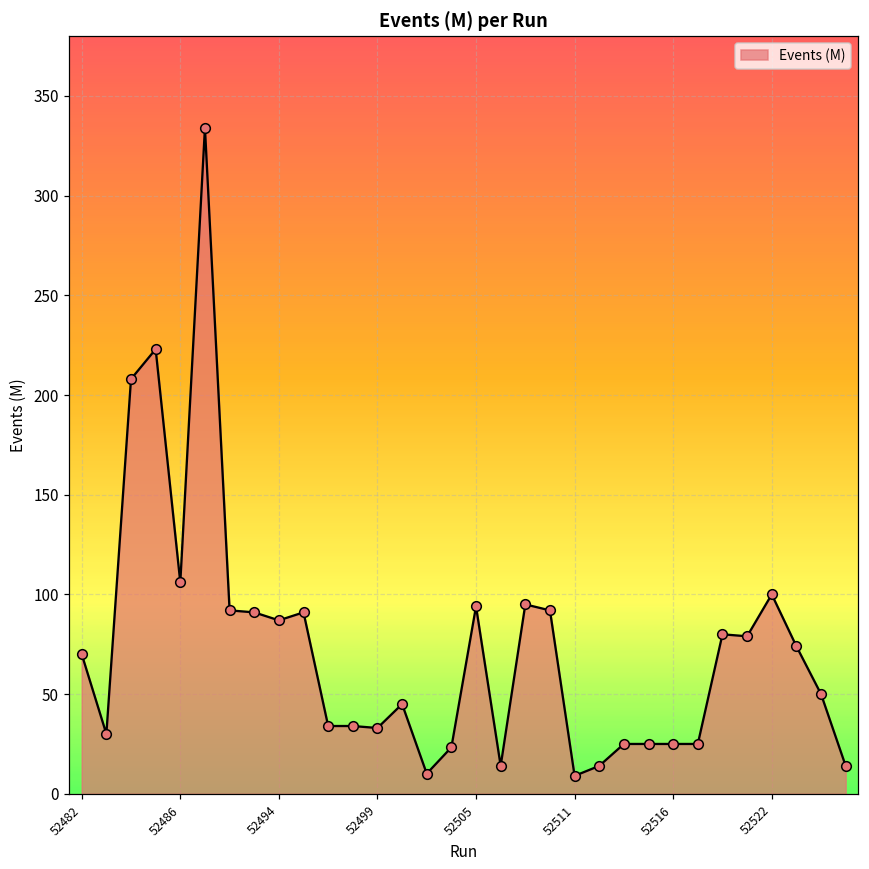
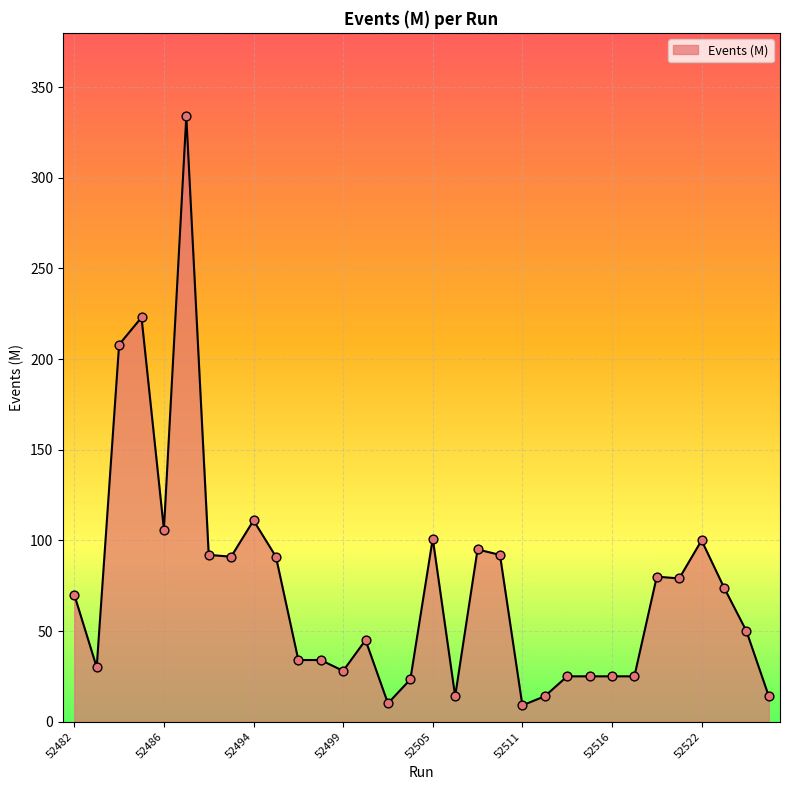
  {
    "52482": 70,
    "52486": 106,
-   "52494": 87,
-   "52499": 33,
-   "52505": 94,
+   "52494": 111,
+   "52499": 28,
+   "52505": 101,
    "52511": 9,
    "52516": 25,
    "52522": 100
  }
